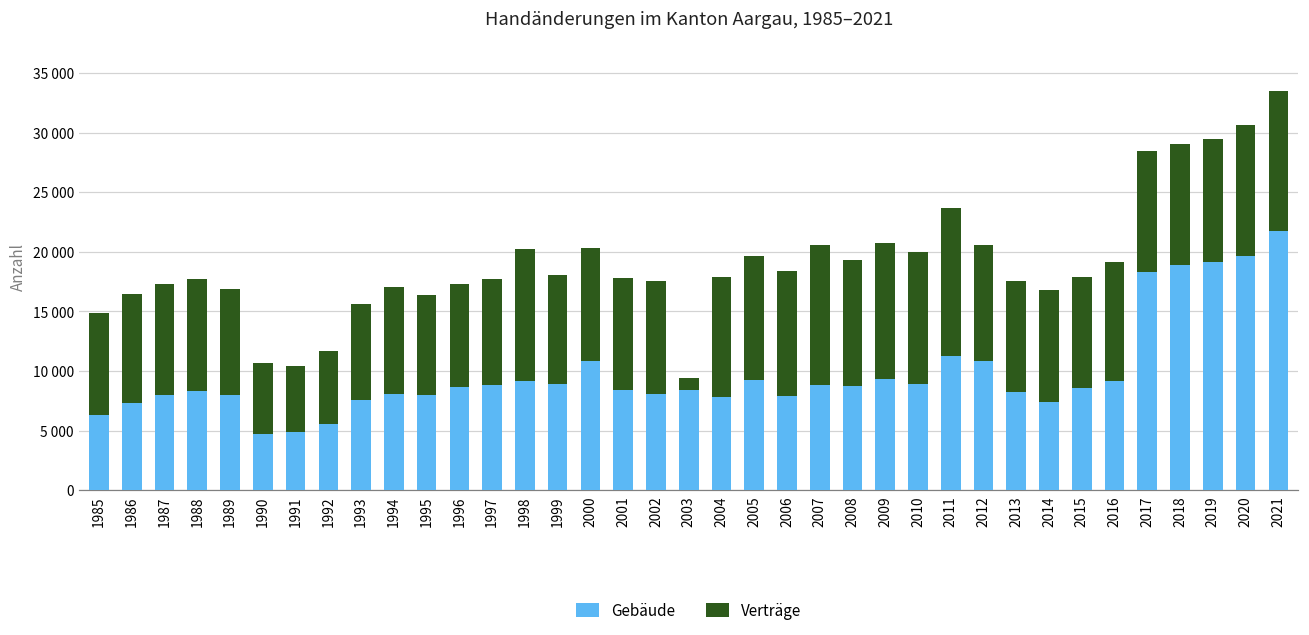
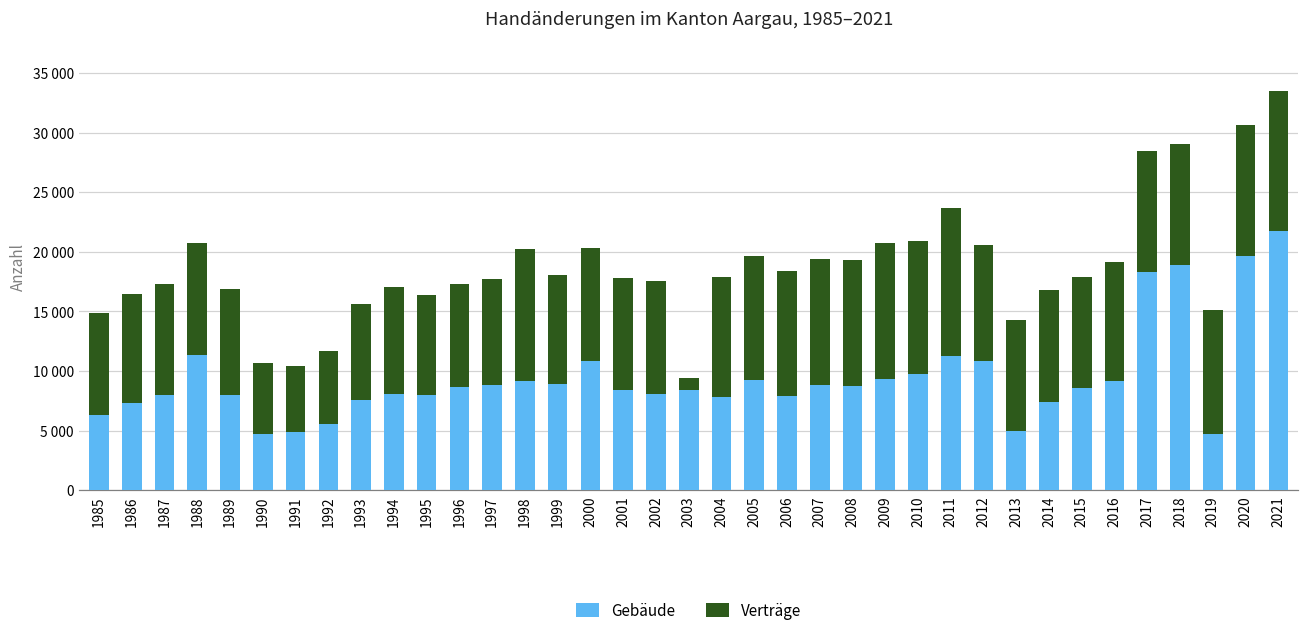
  {
    "Gebäude": {
      "1985": 6300,
      "1986": 7300,
      "1987": 8000,
-     "1988": 8400,
+     "1988": 11400,
      "1989": 8000,
      "1990": 4800,
      "1991": 4900,
      "1992": 5600,
      "1993": 7500,
      "1994": 8100,
      "1995": 8000,
      "1996": 8700,
      "1997": 8800,
      "1998": 9200,
      "1999": 8900,
      "2000": 10900,
      "2001": 8400,
      "2002": 8100,
      "2003": 8400,
      "2004": 7800,
      "2005": 9300,
      "2006": 7900,
      "2007": 8800,
      "2008": 8700,
      "2009": 9400,
-     "2010": 8900,
+     "2010": 9800,
      "2011": 11300,
      "2012": 10800,
-     "2013": 8300,
+     "2013": 4900,
      "2014": 7400,
      "2015": 8600,
      "2016": 9100,
      "2017": 18300,
      "2018": 18900,
-     "2019": 19100,
+     "2019": 4700,
      "2020": 19600,
      "2021": 21700
    },
    "Verträge": {
      "1985": 8600,
      "1986": 9200,
      "1987": 9300,
      "1988": 9400,
      "1989": 8900,
      "1990": 5900,
      "1991": 5500,
      "1992": 6100,
      "1993": 8100,
      "1994": 9000,
      "1995": 8400,
      "1996": 8600,
      "1997": 8900,
      "1998": 11100,
      "1999": 9100,
      "2000": 9400,
      "2001": 9400,
      "2002": 9400,
      "2003": 1100,
      "2004": 10100,
      "2005": 10400,
      "2006": 10500,
-     "2007": 11700,
+     "2007": 10600,
      "2008": 10600,
      "2009": 11400,
      "2010": 11100,
      "2011": 12400,
      "2012": 9700,
      "2013": 9300,
      "2014": 9300,
      "2015": 9300,
      "2016": 10000,
      "2017": 10200,
      "2018": 10100,
      "2019": 10400,
      "2020": 11000,
      "2021": 11800
    }
  }
